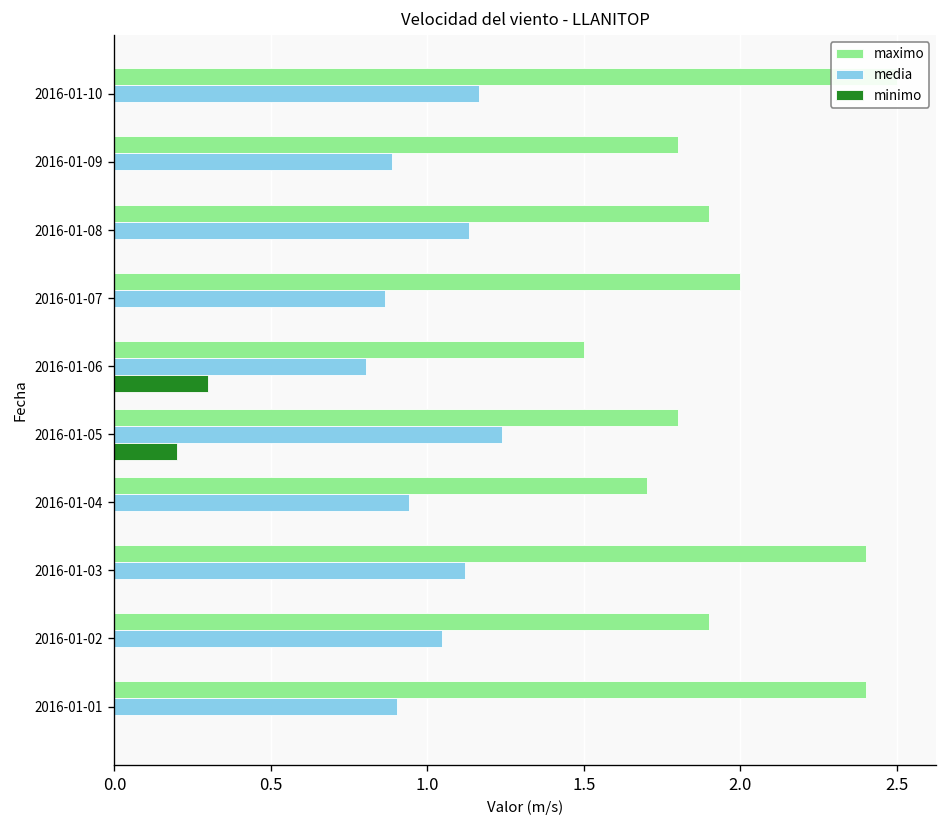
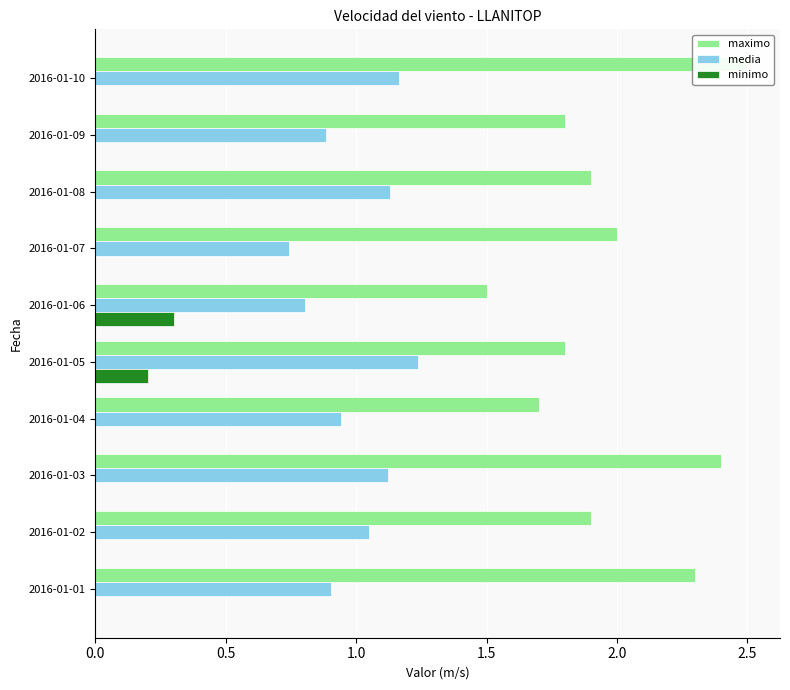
  {
    "maximo": {
      "2016-01-09": 1.8,
      "2016-01-08": 1.9,
      "2016-01-07": 2.0,
      "2016-01-06": 1.5,
      "2016-01-05": 1.8,
      "2016-01-04": 1.7,
      "2016-01-03": 2.4,
      "2016-01-02": 1.9,
-     "2016-01-01": 2.4
+     "2016-01-01": 2.3
    },
    "media": {
      "2016-01-10": 1.17,
      "2016-01-09": 0.89,
      "2016-01-08": 1.13,
-     "2016-01-07": 0.87,
+     "2016-01-07": 0.74,
      "2016-01-06": 0.80,
      "2016-01-05": 1.24,
      "2016-01-04": 0.94,
      "2016-01-03": 1.12,
      "2016-01-02": 1.05,
      "2016-01-01": 0.90
    },
    "minimo": {
      "2016-01-10": 0.00,
      "2016-01-09": 0.00,
      "2016-01-08": 0.00,
      "2016-01-07": 0.00,
      "2016-01-06": 0.30,
      "2016-01-05": 0.20,
      "2016-01-04": 0.00,
      "2016-01-03": 0.00,
      "2016-01-02": 0.00,
      "2016-01-01": 0.00
    }
  }
